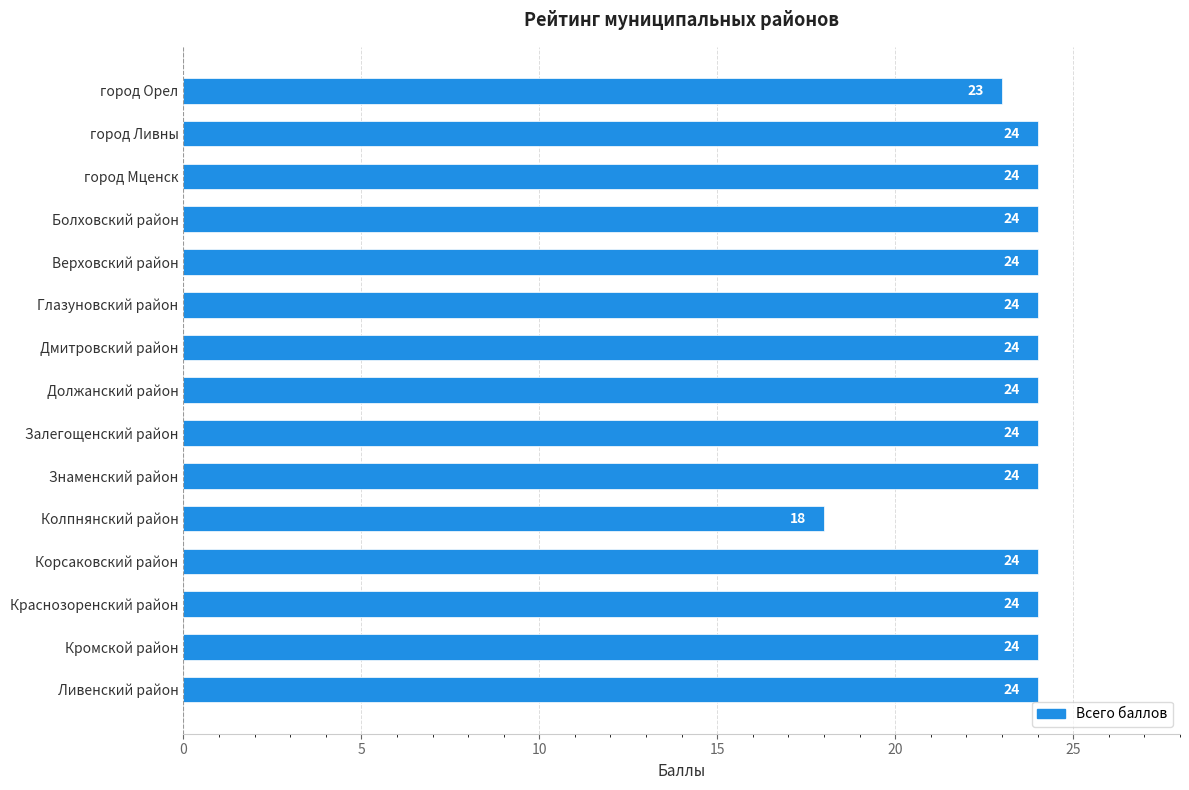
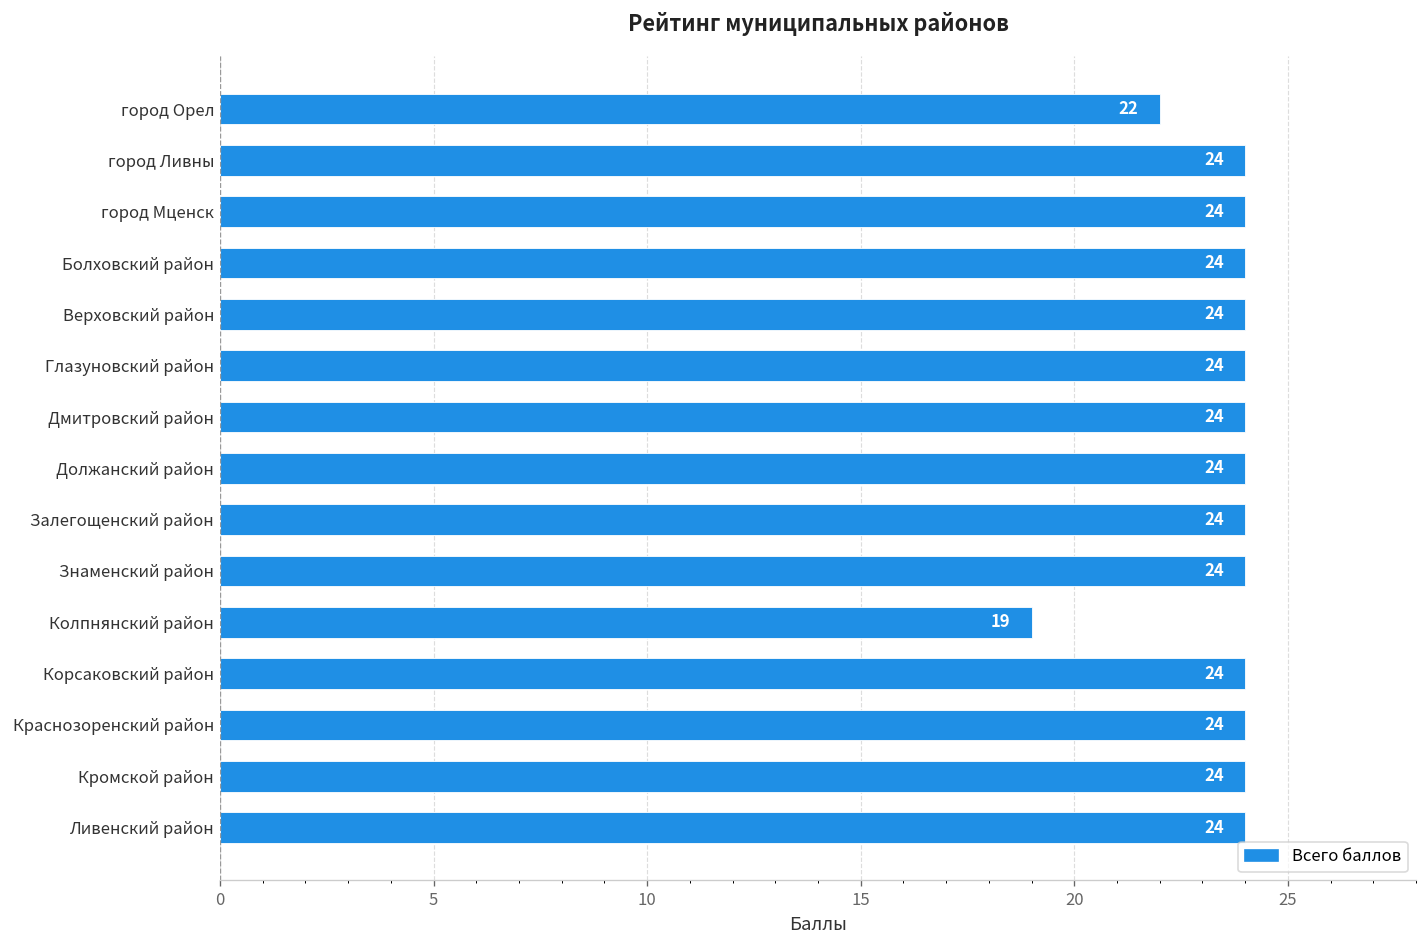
  {
-   "город Орел": 23,
+   "город Орел": 22,
    "город Ливны": 24,
    "город Мценск": 24,
    "Болховский район": 24,
    "Верховский район": 24,
    "Глазуновский район": 24,
    "Дмитровский район": 24,
    "Должанский район": 24,
    "Залегощенский район": 24,
    "Знаменский район": 24,
-   "Колпнянский район": 18,
+   "Колпнянский район": 19,
    "Корсаковский район": 24,
    "Краснозоренский район": 24,
    "Кромской район": 24,
    "Ливенский район": 24
  }
